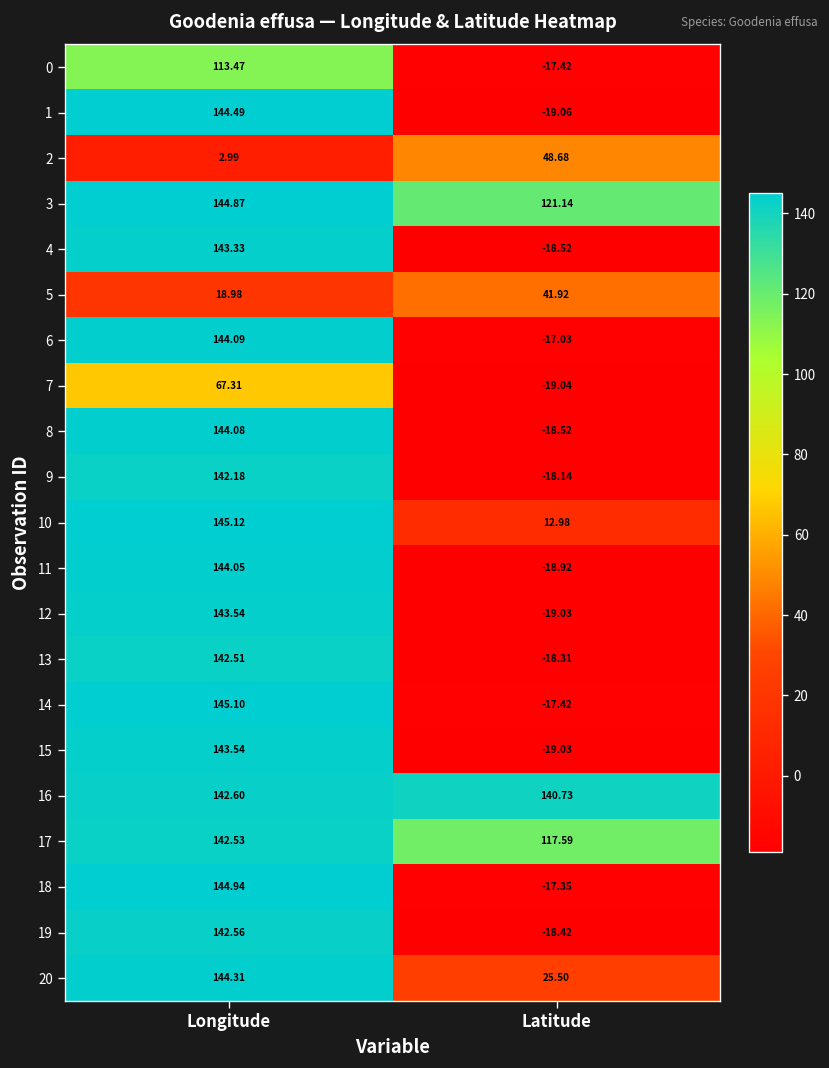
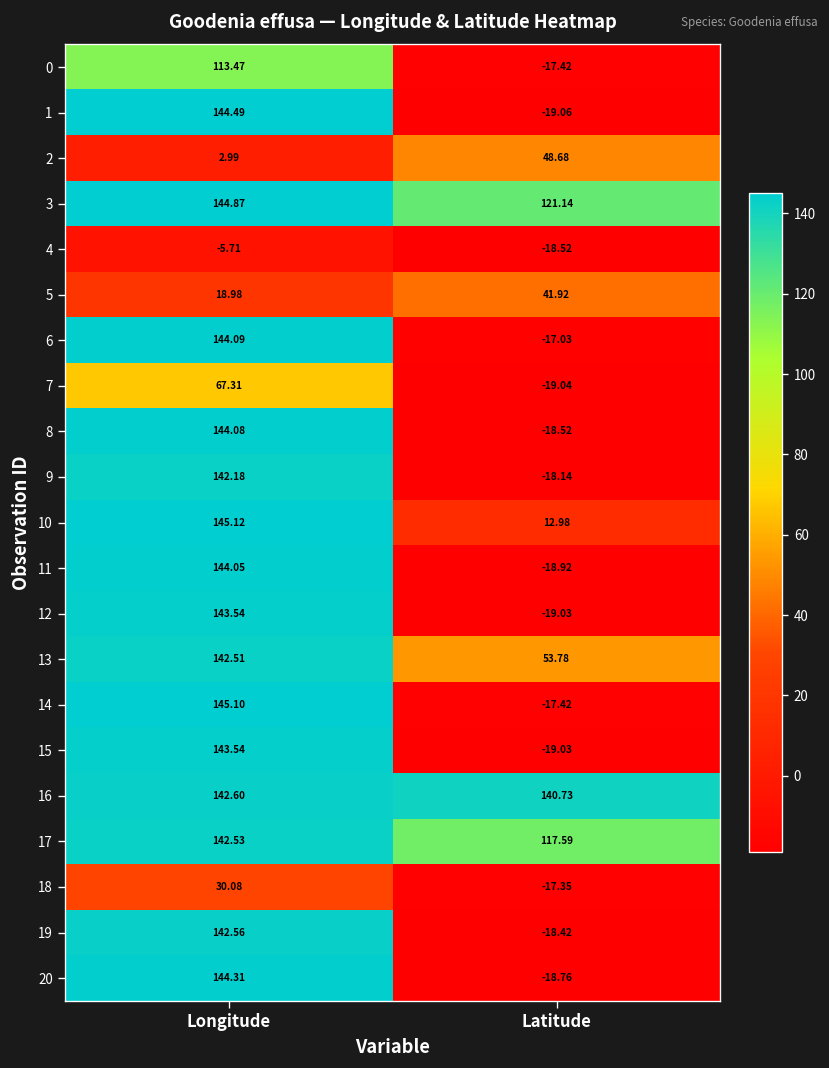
  {
    "0": {
      "Longitude": 113.47,
      "Latitude": -17.42
    },
    "1": {
      "Longitude": 144.49,
      "Latitude": -19.06
    },
    "2": {
      "Longitude": 2.99,
      "Latitude": 48.68
    },
    "3": {
      "Longitude": 144.87,
      "Latitude": 121.14
    },
    "4": {
-     "Longitude": 143.33,
+     "Longitude": -5.71,
      "Latitude": -18.52
    },
    "5": {
      "Longitude": 18.98,
      "Latitude": 41.92
    },
    "6": {
      "Longitude": 144.09,
      "Latitude": -17.03
    },
    "7": {
      "Longitude": 67.31,
      "Latitude": -19.04
    },
    "8": {
      "Longitude": 144.08,
      "Latitude": -18.52
    },
    "9": {
      "Longitude": 142.18,
      "Latitude": -18.14
    },
    "10": {
      "Longitude": 145.12,
      "Latitude": 12.98
    },
    "11": {
      "Longitude": 144.05,
      "Latitude": -18.92
    },
    "12": {
      "Longitude": 143.54,
      "Latitude": -19.03
    },
    "13": {
      "Longitude": 142.51,
-     "Latitude": -18.31
+     "Latitude": 53.78
    },
    "14": {
      "Longitude": 145.10,
      "Latitude": -17.42
    },
    "15": {
      "Longitude": 143.54,
      "Latitude": -19.03
    },
    "16": {
      "Longitude": 142.60,
      "Latitude": 140.73
    },
    "17": {
      "Longitude": 142.53,
      "Latitude": 117.59
    },
    "18": {
-     "Longitude": 144.94,
+     "Longitude": 30.08,
      "Latitude": -17.35
    },
    "19": {
      "Longitude": 142.56,
      "Latitude": -18.42
    },
    "20": {
      "Longitude": 144.31,
-     "Latitude": 25.50
+     "Latitude": -18.76
    }
  }
